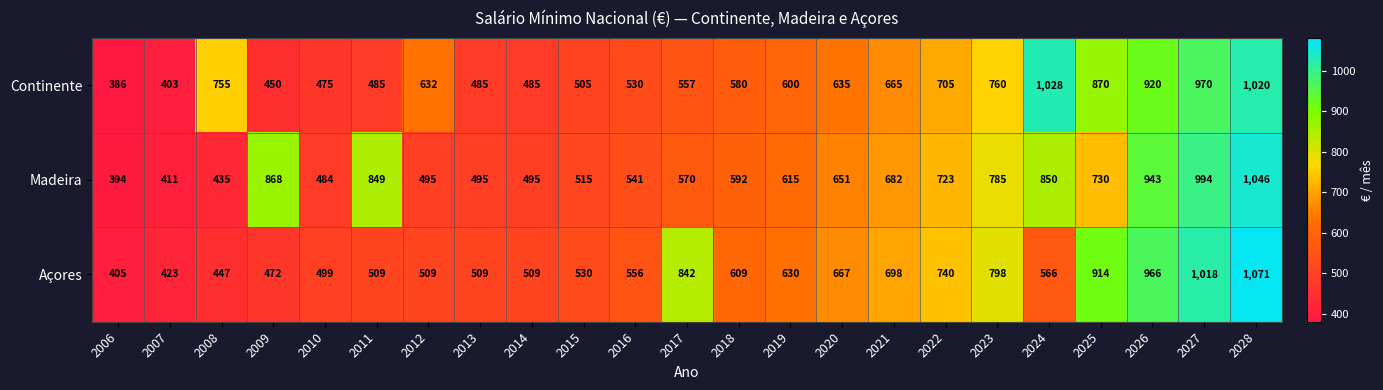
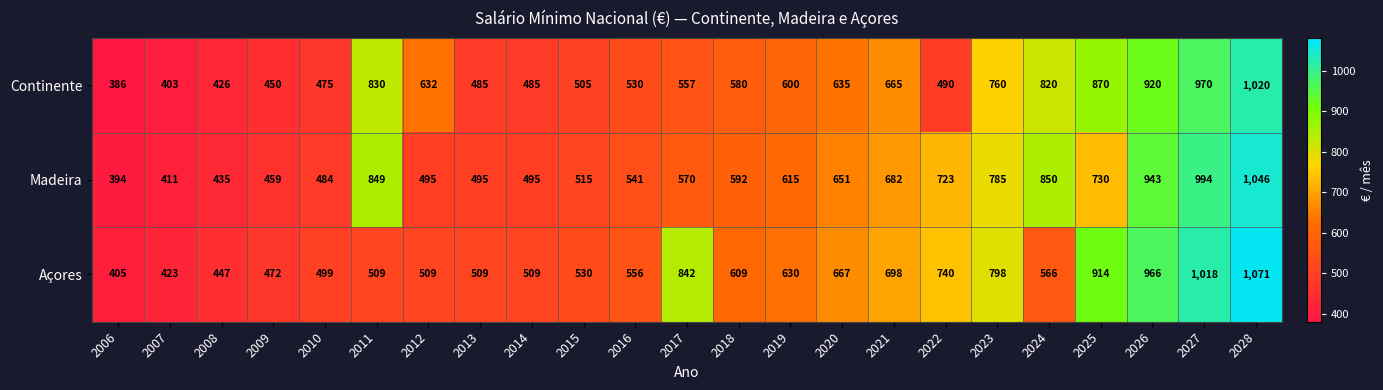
  {
    "Continente": {
      "2006": "386",
      "2007": "403",
-     "2008": "755",
+     "2008": "426",
      "2009": "450",
      "2010": "475",
-     "2011": "485",
+     "2011": "830",
      "2012": "632",
      "2013": "485",
      "2014": "485",
      "2015": "505",
      "2016": "530",
      "2017": "557",
      "2018": "580",
      "2019": "600",
      "2020": "635",
      "2021": "665",
-     "2022": "705",
+     "2022": "490",
      "2023": "760",
-     "2024": "1,028",
+     "2024": "820",
      "2025": "870",
      "2026": "920",
      "2027": "970",
      "2028": "1,020"
    },
    "Madeira": {
      "2006": "394",
      "2007": "411",
      "2008": "435",
-     "2009": "868",
+     "2009": "459",
      "2010": "484",
      "2011": "849",
      "2012": "495",
      "2013": "495",
      "2014": "495",
      "2015": "515",
      "2016": "541",
      "2017": "570",
      "2018": "592",
      "2019": "615",
      "2020": "651",
      "2021": "682",
      "2022": "723",
      "2023": "785",
      "2024": "850",
      "2025": "730",
      "2026": "943",
      "2027": "994",
      "2028": "1,046"
    },
    "Açores": {
      "2006": "405",
      "2007": "423",
      "2008": "447",
      "2009": "472",
      "2010": "499",
      "2011": "509",
      "2012": "509",
      "2013": "509",
      "2014": "509",
      "2015": "530",
      "2016": "556",
      "2017": "842",
      "2018": "609",
      "2019": "630",
      "2020": "667",
      "2021": "698",
      "2022": "740",
      "2023": "798",
      "2024": "566",
      "2025": "914",
      "2026": "966",
      "2027": "1,018",
      "2028": "1,071"
    }
  }
